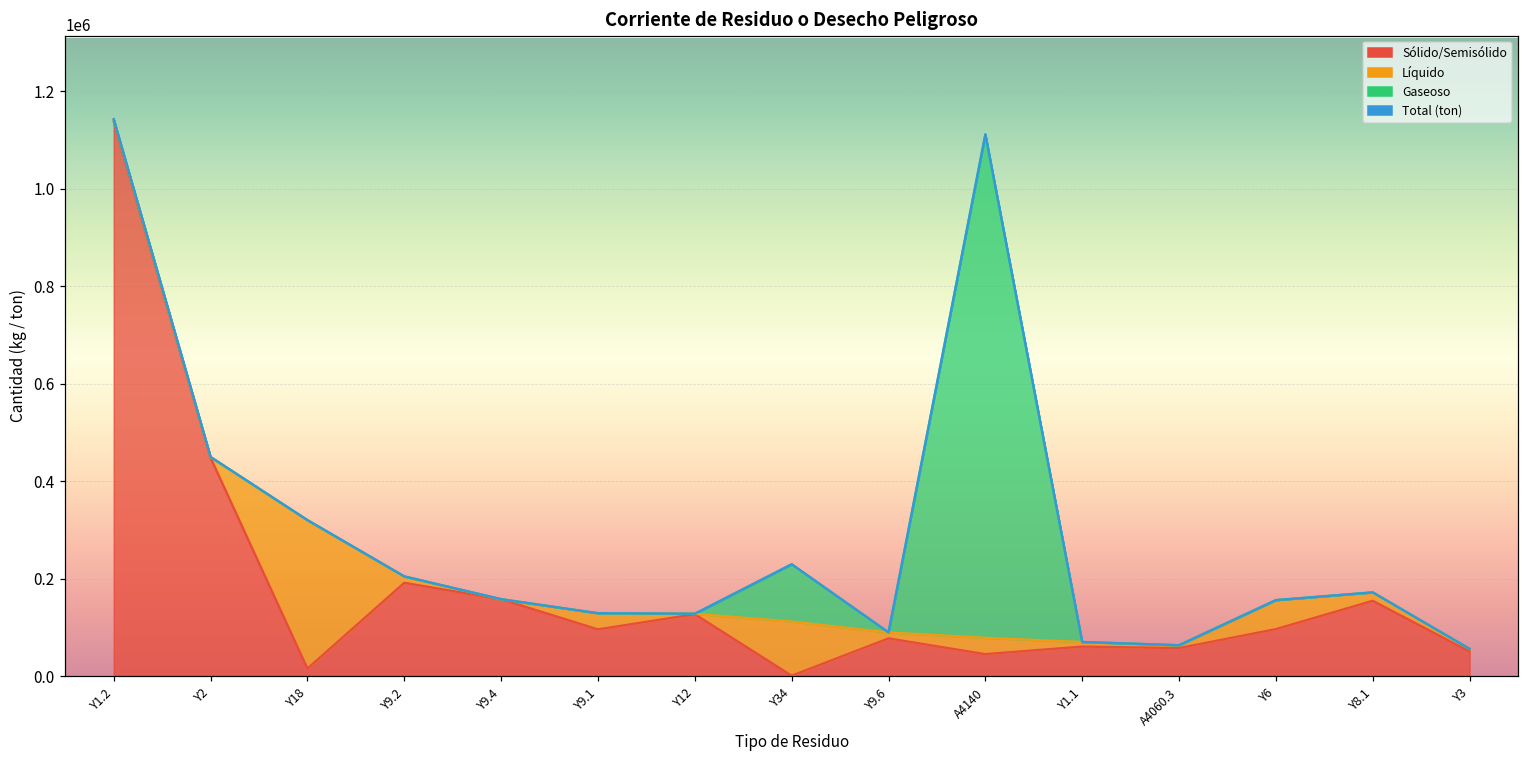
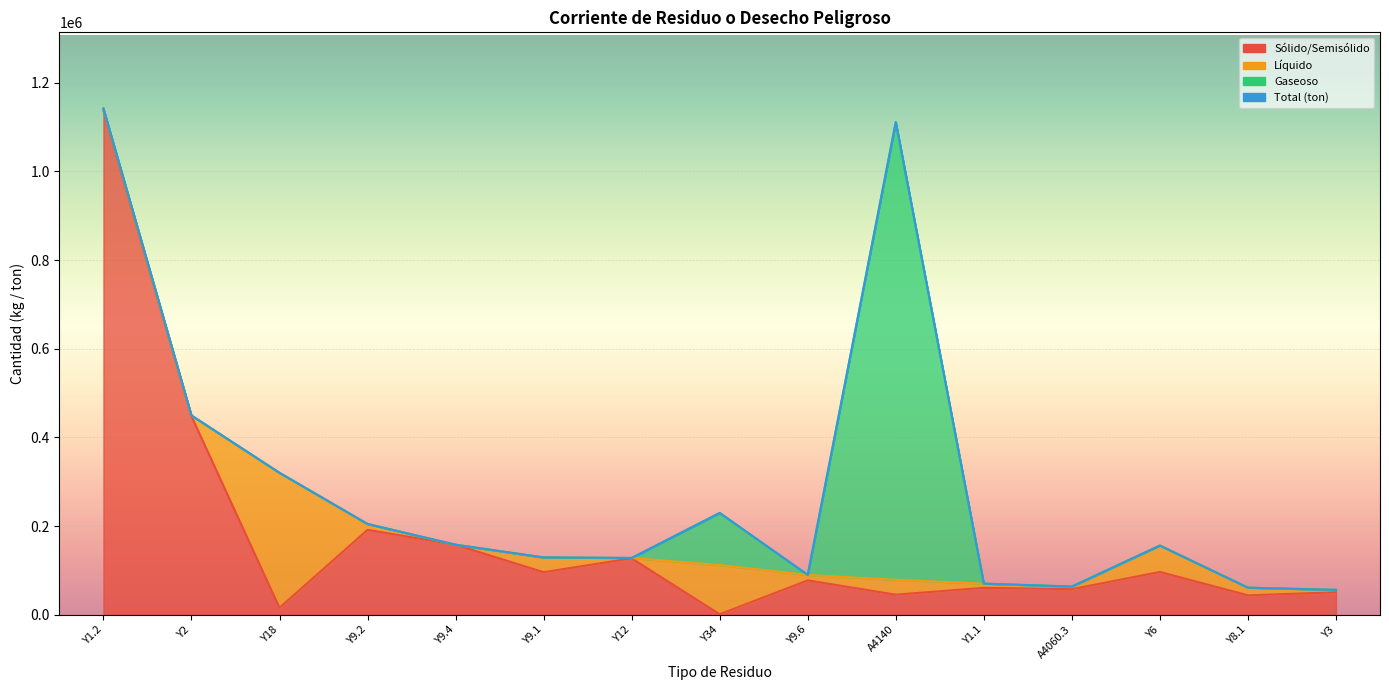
  {
    "Sólido/Semisólido": {
      "Y18": 20000,
      "Y9.2": 190000,
      "Y9.1": 100000,
      "Y34": 0,
      "Y9.6": 80000,
      "A4140": 50000,
      "Y1.1": 60000,
      "Y6": 100000,
-     "Y8.1": 150000
+     "Y8.1": 40000
    },
    "Líquido": {
      "Y34": 110000,
      "A4140": 30000
    }
  }
